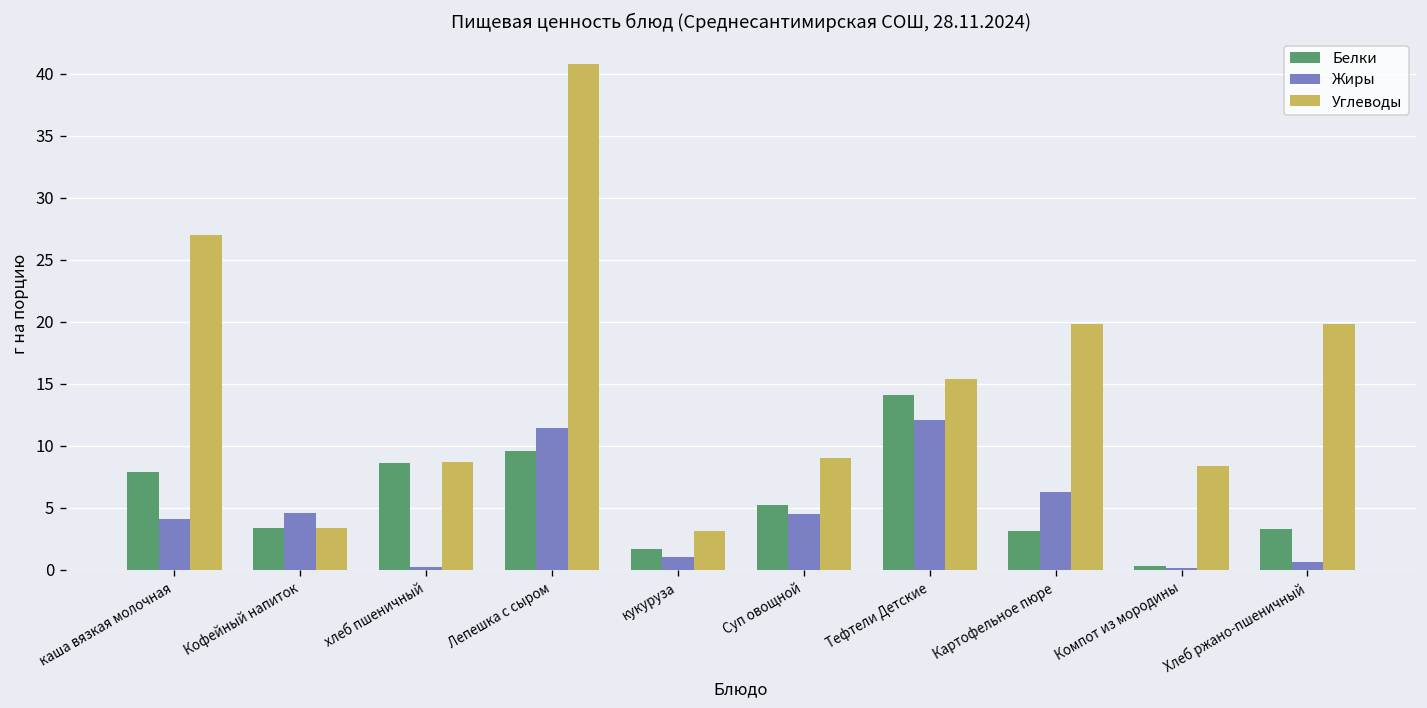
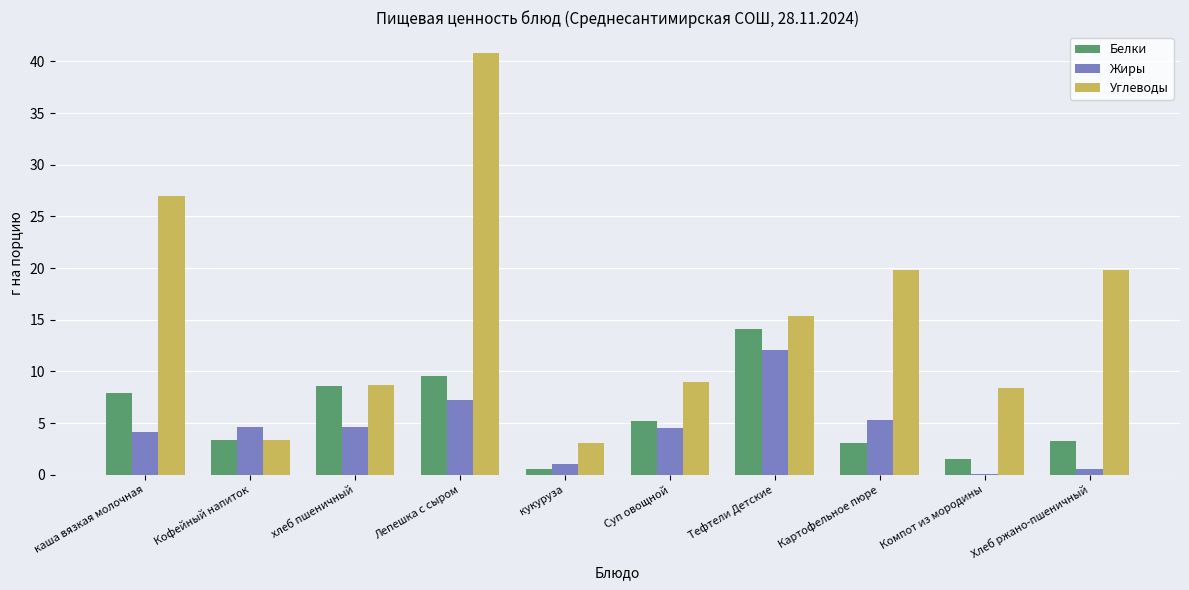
  {
    "Белки": {
      "каша вязкая молочная": 7.9,
      "Кофейный напиток": 3.4,
      "хлеб пшеничный": 8.6,
      "Лепешка с сыром": 9.6,
-     "кукуруза": 1.7,
+     "кукуруза": 0.6,
      "Суп овощной": 5.2,
      "Тефтели Детские": 14.1,
      "Картофельное пюре": 3.1,
-     "Компот из мородины": 0.3,
+     "Компот из мородины": 1.5,
      "Хлеб ржано-пшеничный": 3.3
    },
    "Жиры": {
      "каша вязкая молочная": 4.1,
      "Кофейный напиток": 4.6,
-     "хлеб пшеничный": 0.2,
-     "Лепешка с сыром": 11.4,
+     "хлеб пшеничный": 4.6,
+     "Лепешка с сыром": 7.2,
      "кукуруза": 1.0,
      "Суп овощной": 4.5,
      "Тефтели Детские": 12.1,
-     "Картофельное пюре": 6.3,
+     "Картофельное пюре": 5.3,
      "Хлеб ржано-пшеничный": 0.6
    },
    "Углеводы": {
      "каша вязкая молочная": 27.0,
      "Кофейный напиток": 3.4,
      "хлеб пшеничный": 8.7,
      "Лепешка с сыром": 40.8,
      "кукуруза": 3.1,
      "Суп овощной": 9.0,
      "Тефтели Детские": 15.4,
      "Картофельное пюре": 19.8,
      "Компот из мородины": 8.4,
      "Хлеб ржано-пшеничный": 19.8
    }
  }
